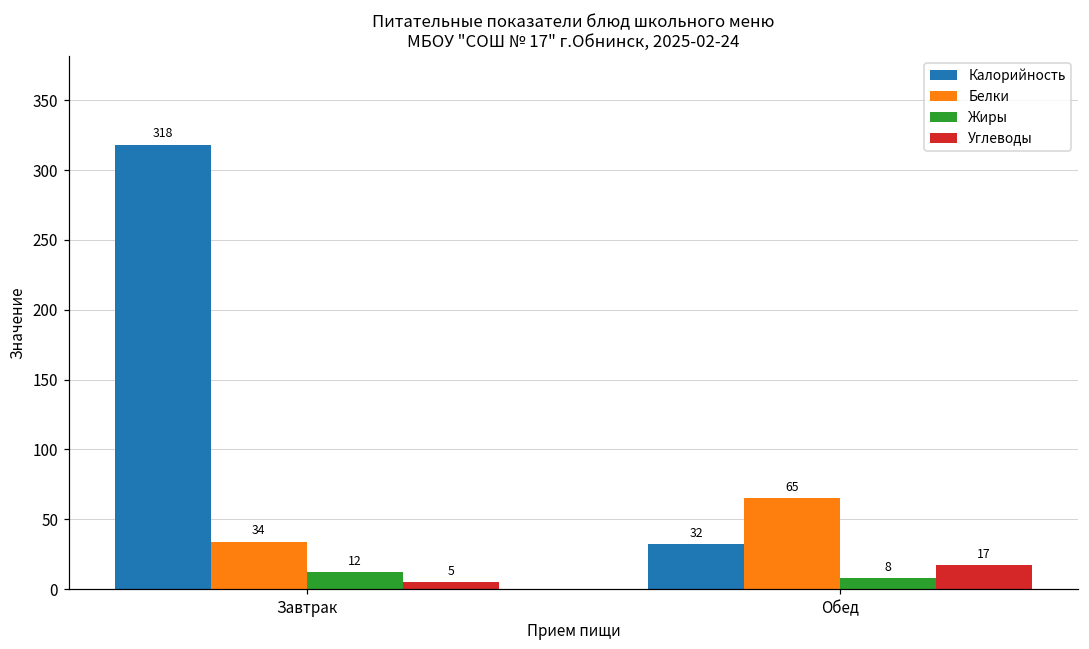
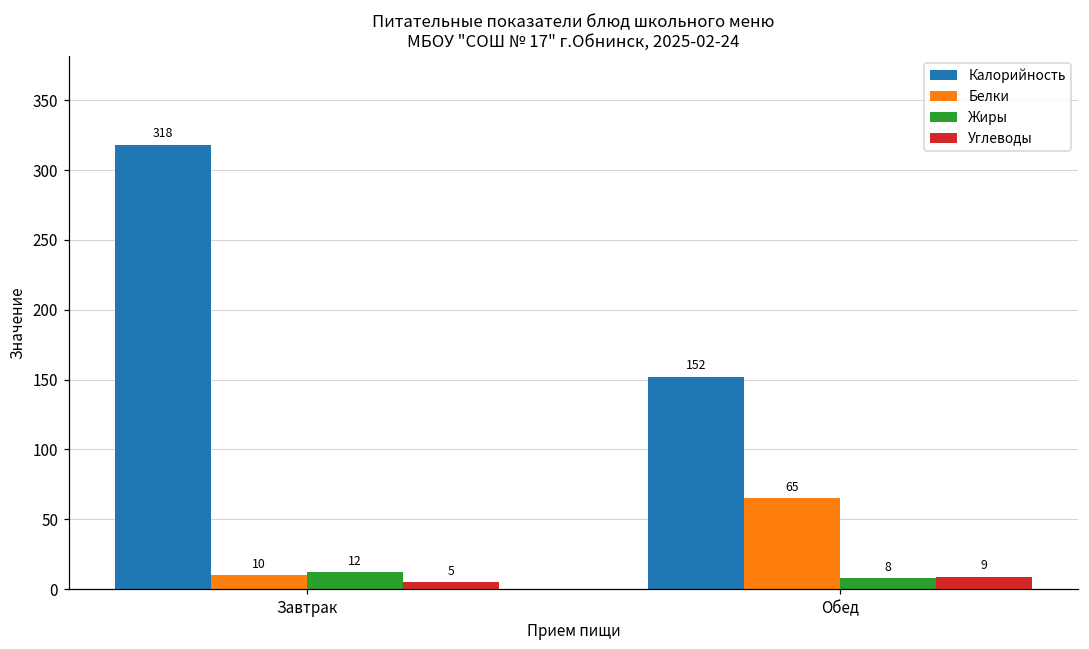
  {
    "Калорийность": {
      "Завтрак": 318,
-     "Обед": 32
+     "Обед": 152
    },
    "Белки": {
-     "Завтрак": 34,
+     "Завтрак": 10,
      "Обед": 65
    },
    "Жиры": {
      "Завтрак": 12,
      "Обед": 8
    },
    "Углеводы": {
      "Завтрак": 5,
-     "Обед": 17
+     "Обед": 9
    }
  }
